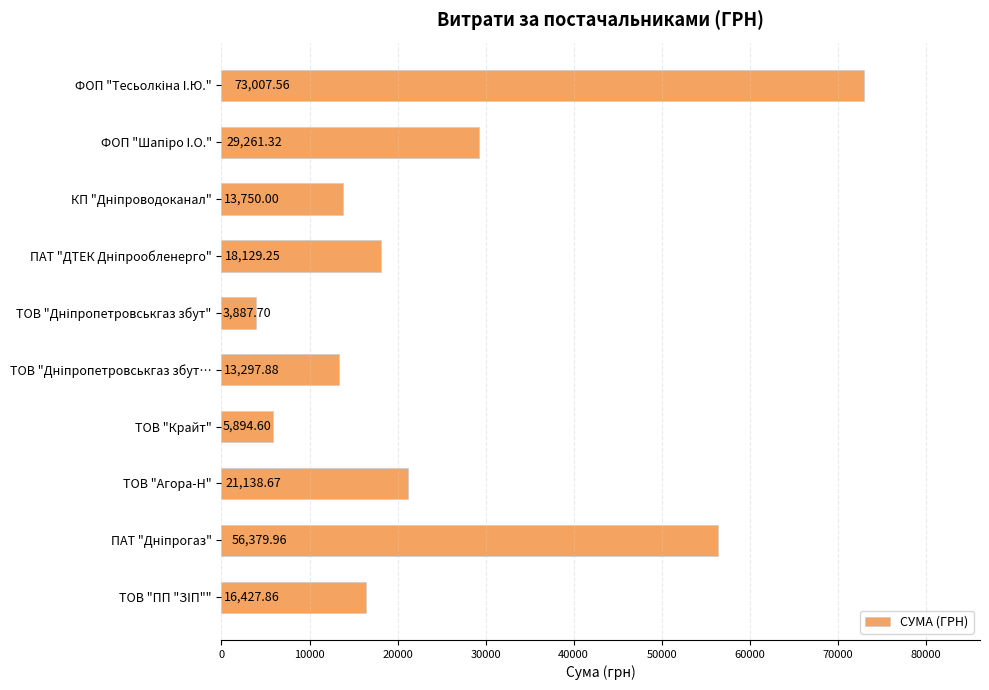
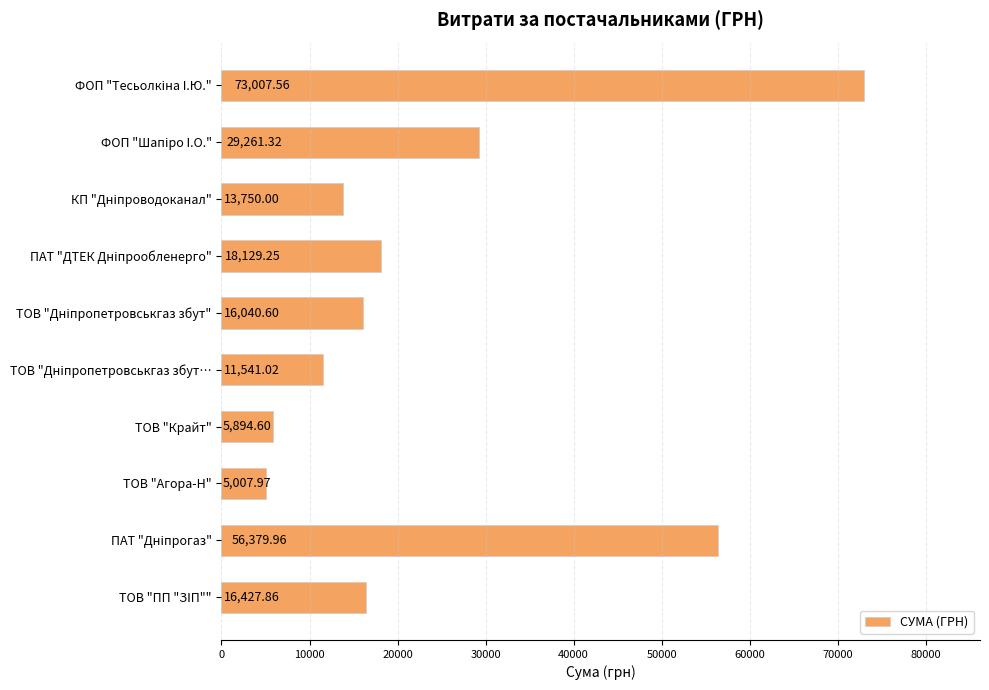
  {
    "ФОП \"Тесьолкіна І.Ю.\"": "73,007.56",
    "ФОП \"Шапіро І.О.\"": "29,261.32",
    "КП \"Дніпроводоканал\"": "13,750.00",
    "ПАТ \"ДТЕК Дніпрообленерго\"": "18,129.25",
-   "ТОВ \"Дніпропетровськгаз збут\"": "3,887.70",
-   "ТОВ \"Дніпропетровськгаз збут…": "13,297.88",
+   "ТОВ \"Дніпропетровськгаз збут\"": "16,040.60",
+   "ТОВ \"Дніпропетровськгаз збут…": "11,541.02",
    "ТОВ \"Крайт\"": "5,894.60",
-   "ТОВ \"Агора-Н\"": "21,138.67",
+   "ТОВ \"Агора-Н\"": "5,007.97",
    "ПАТ \"Дніпрогаз\"": "56,379.96",
    "ТОВ \"ПП \"ЗІП\"\"": "16,427.86"
  }
